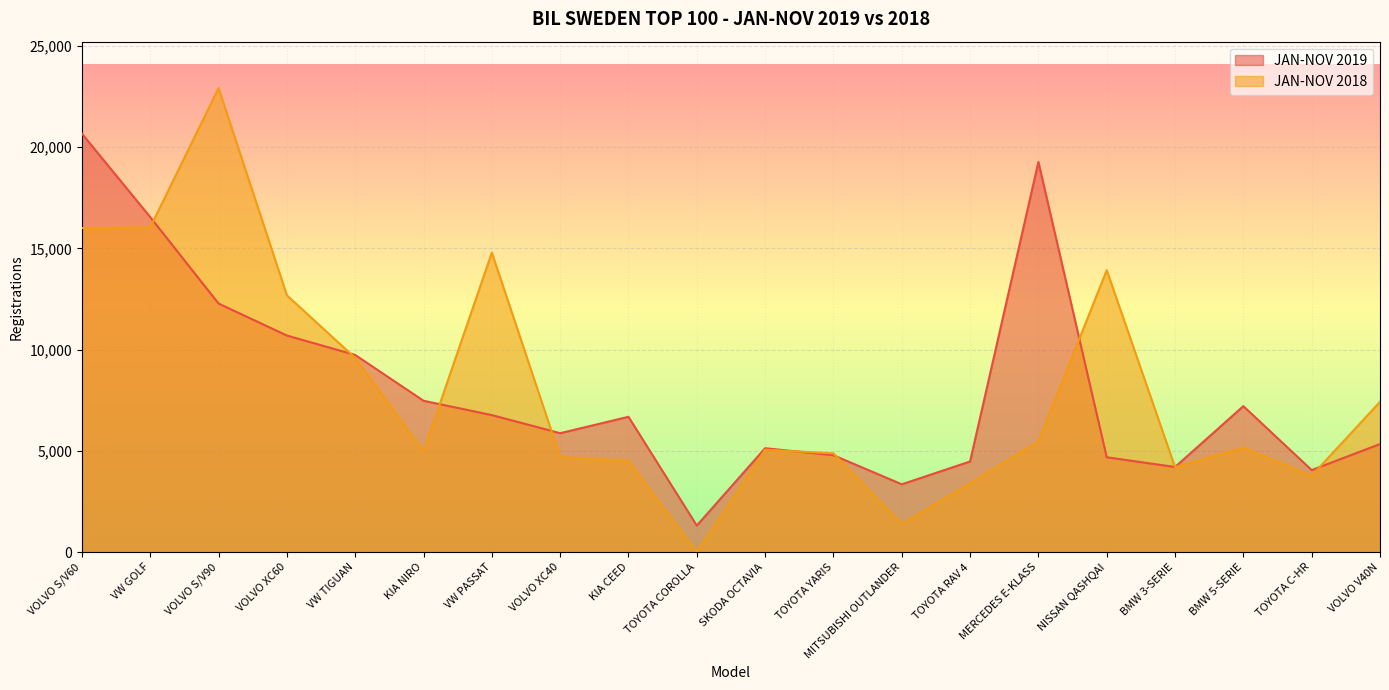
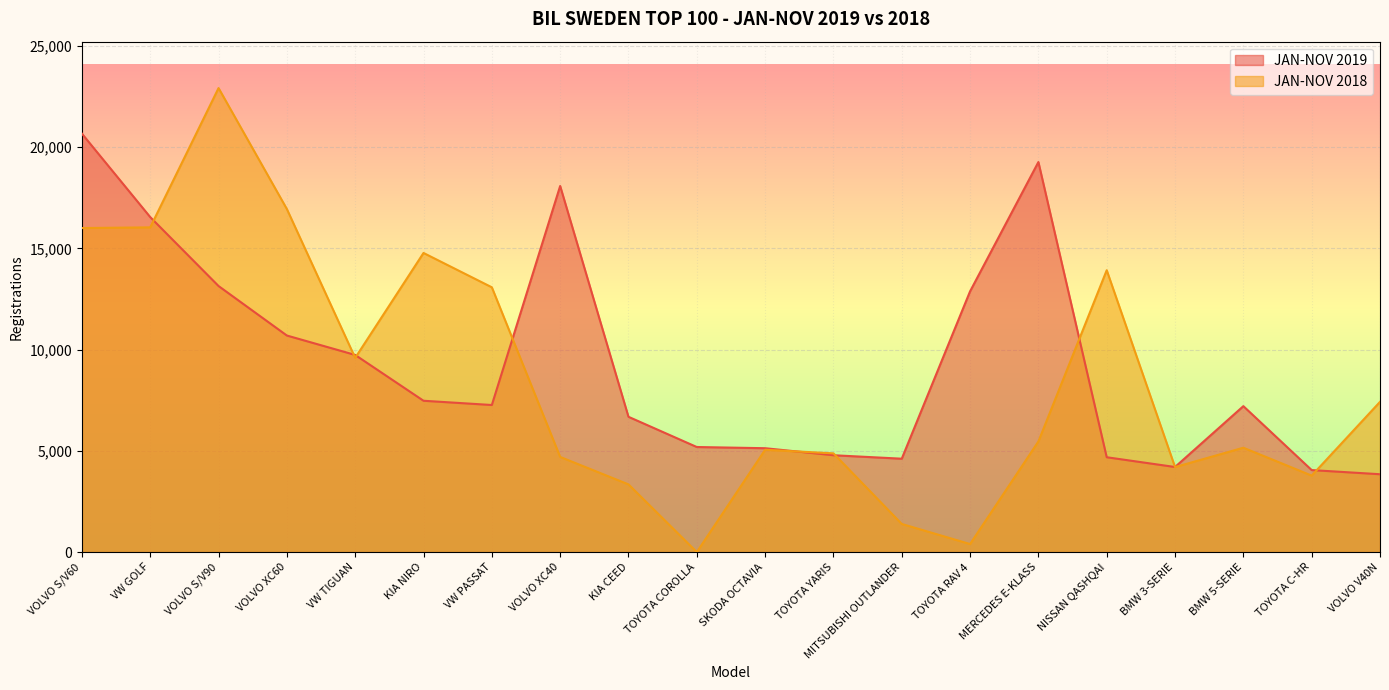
  {
    "JAN-NOV 2019": {
      "VOLVO S/V60": "20,700",
      "VW GOLF": "16,500",
-     "VOLVO S/V90": "12,300",
+     "VOLVO S/V90": "13,100",
      "VOLVO XC60": "10,700",
      "VW TIGUAN": "9,700",
      "KIA NIRO": "7,500",
-     "VW PASSAT": "6,800",
-     "VOLVO XC40": "5,900",
+     "VW PASSAT": "7,300",
+     "VOLVO XC40": "18,100",
      "KIA CEED": "6,700",
-     "TOYOTA COROLLA": "1,300",
-     "MITSUBISHI OUTLANDER": "3,300",
-     "TOYOTA RAV 4": "4,500",
+     "TOYOTA COROLLA": "5,200",
+     "MITSUBISHI OUTLANDER": "4,600",
+     "TOYOTA RAV 4": "12,900",
      "MERCEDES E-KLASS": "19,300",
      "NISSAN QASHQAI": "4,700",
      "BMW 5-SERIE": "7,200",
      "TOYOTA C-HR": "4,000",
-     "VOLVO V40N": "5,300"
+     "VOLVO V40N": "3,800"
    },
    "JAN-NOV 2018": {
      "VOLVO S/V60": "16,000",
      "VW GOLF": "16,000",
      "VOLVO S/V90": "22,900",
-     "VOLVO XC60": "12,700",
+     "VOLVO XC60": "16,900",
      "VW TIGUAN": "9,600",
-     "KIA NIRO": "5,000",
-     "VW PASSAT": "14,800",
+     "KIA NIRO": "14,800",
+     "VW PASSAT": "13,100",
      "VOLVO XC40": "4,700",
-     "KIA CEED": "4,500",
+     "KIA CEED": "3,300",
      "TOYOTA COROLLA": "0",
      "MITSUBISHI OUTLANDER": "1,400",
-     "TOYOTA RAV 4": "3,400",
+     "TOYOTA RAV 4": "400",
      "MERCEDES E-KLASS": "5,500",
      "NISSAN QASHQAI": "13,900",
      "BMW 5-SERIE": "5,200",
      "TOYOTA C-HR": "3,800",
      "VOLVO V40N": "7,400"
    }
  }
